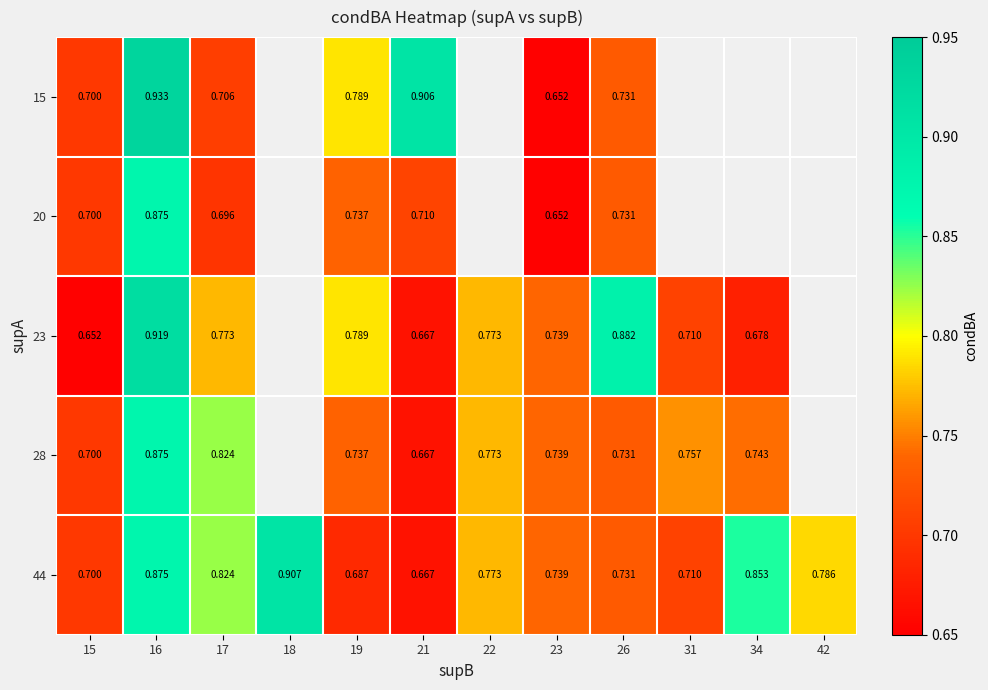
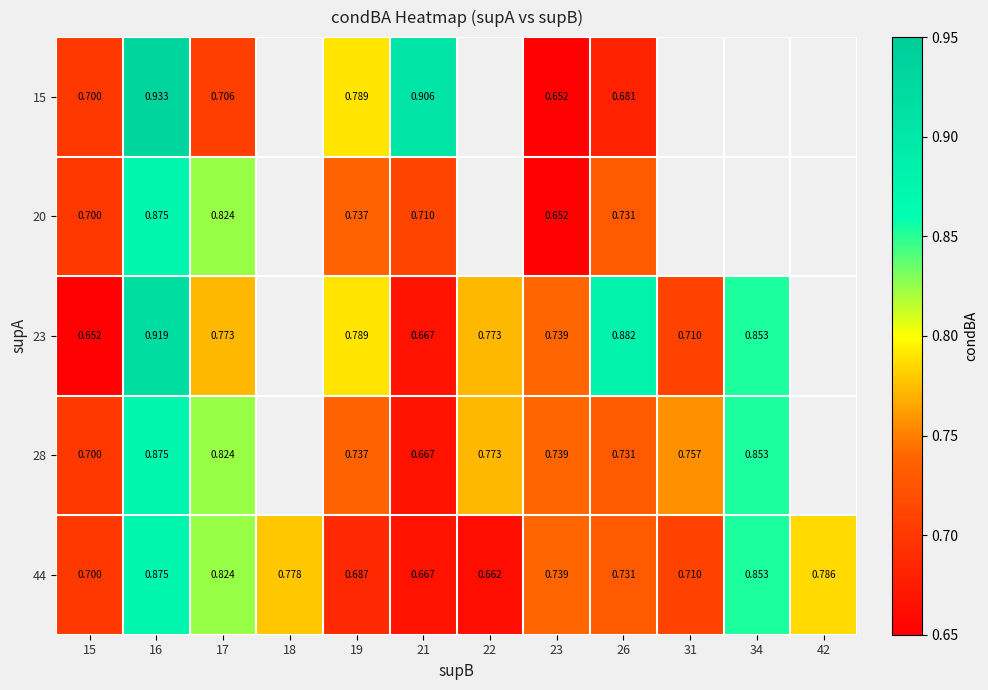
  {
    "15": {
      "15": 0.700,
      "16": 0.933,
      "17": 0.706,
      "19": 0.789,
      "21": 0.906,
      "23": 0.652,
-     "26": 0.731
+     "26": 0.681
    },
    "20": {
      "15": 0.700,
      "16": 0.875,
-     "17": 0.696,
+     "17": 0.824,
      "19": 0.737,
      "21": 0.710,
      "23": 0.652,
      "26": 0.731
    },
    "23": {
      "15": 0.652,
      "16": 0.919,
      "17": 0.773,
      "19": 0.789,
      "21": 0.667,
      "22": 0.773,
      "23": 0.739,
      "26": 0.882,
      "31": 0.710,
-     "34": 0.678
+     "34": 0.853
    },
    "28": {
      "15": 0.700,
      "16": 0.875,
      "17": 0.824,
      "19": 0.737,
      "21": 0.667,
      "22": 0.773,
      "23": 0.739,
      "26": 0.731,
      "31": 0.757,
-     "34": 0.743
+     "34": 0.853
    },
    "44": {
      "15": 0.700,
      "16": 0.875,
      "17": 0.824,
-     "18": 0.907,
+     "18": 0.778,
      "19": 0.687,
      "21": 0.667,
-     "22": 0.773,
+     "22": 0.662,
      "23": 0.739,
      "26": 0.731,
      "31": 0.710,
      "34": 0.853,
      "42": 0.786
    }
  }
